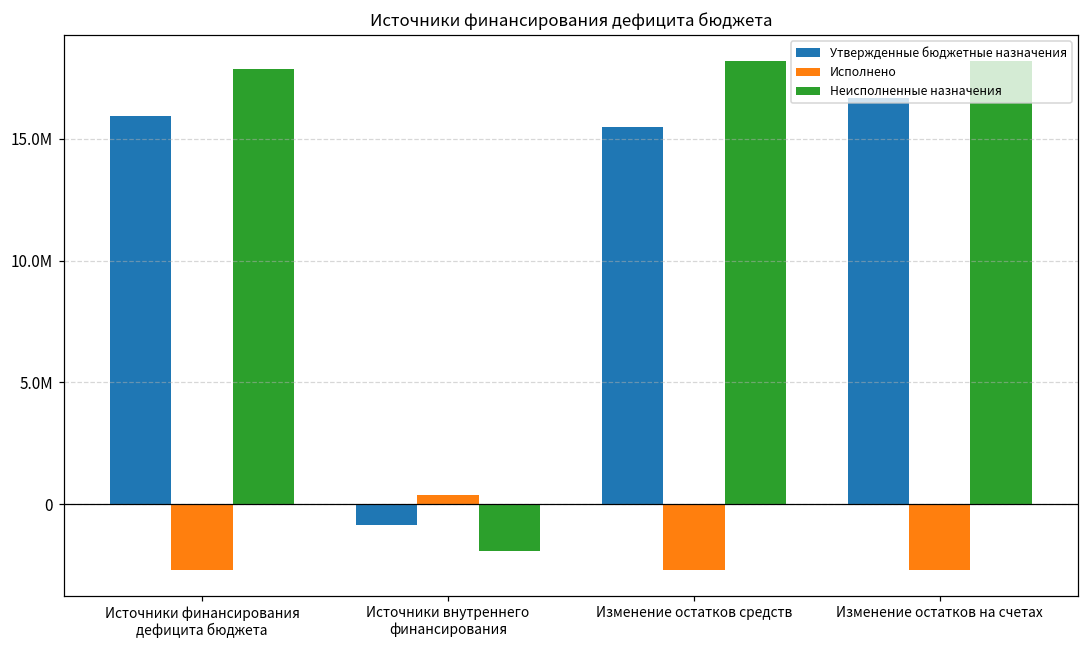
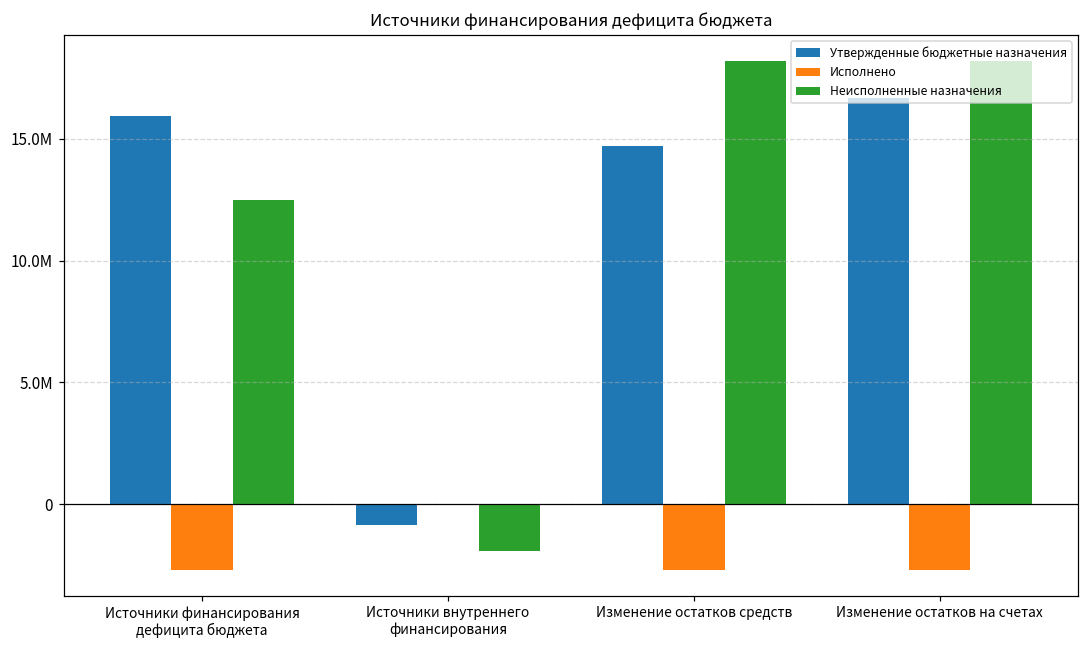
  {
    "Утвержденные бюджетные назначения": {
      "Источники финансирования дефицита бюджета": 15900000,
      "Источники внутреннего финансирования": -900000,
-     "Изменение остатков средств": 15500000,
+     "Изменение остатков средств": 14700000,
      "Изменение остатков на счетах": 16700000
    },
    "Исполнено": {
      "Источники финансирования дефицита бюджета": -2700000,
-     "Источники внутреннего финансирования": 400000,
+     "Источники внутреннего финансирования": 0,
      "Изменение остатков средств": -2700000,
      "Изменение остатков на счетах": -2700000
    },
    "Неисполненные назначения": {
-     "Источники финансирования дефицита бюджета": 17900000,
+     "Источники финансирования дефицита бюджета": 12500000,
      "Источники внутреннего финансирования": -1900000,
      "Изменение остатков средств": 18200000
    }
  }
